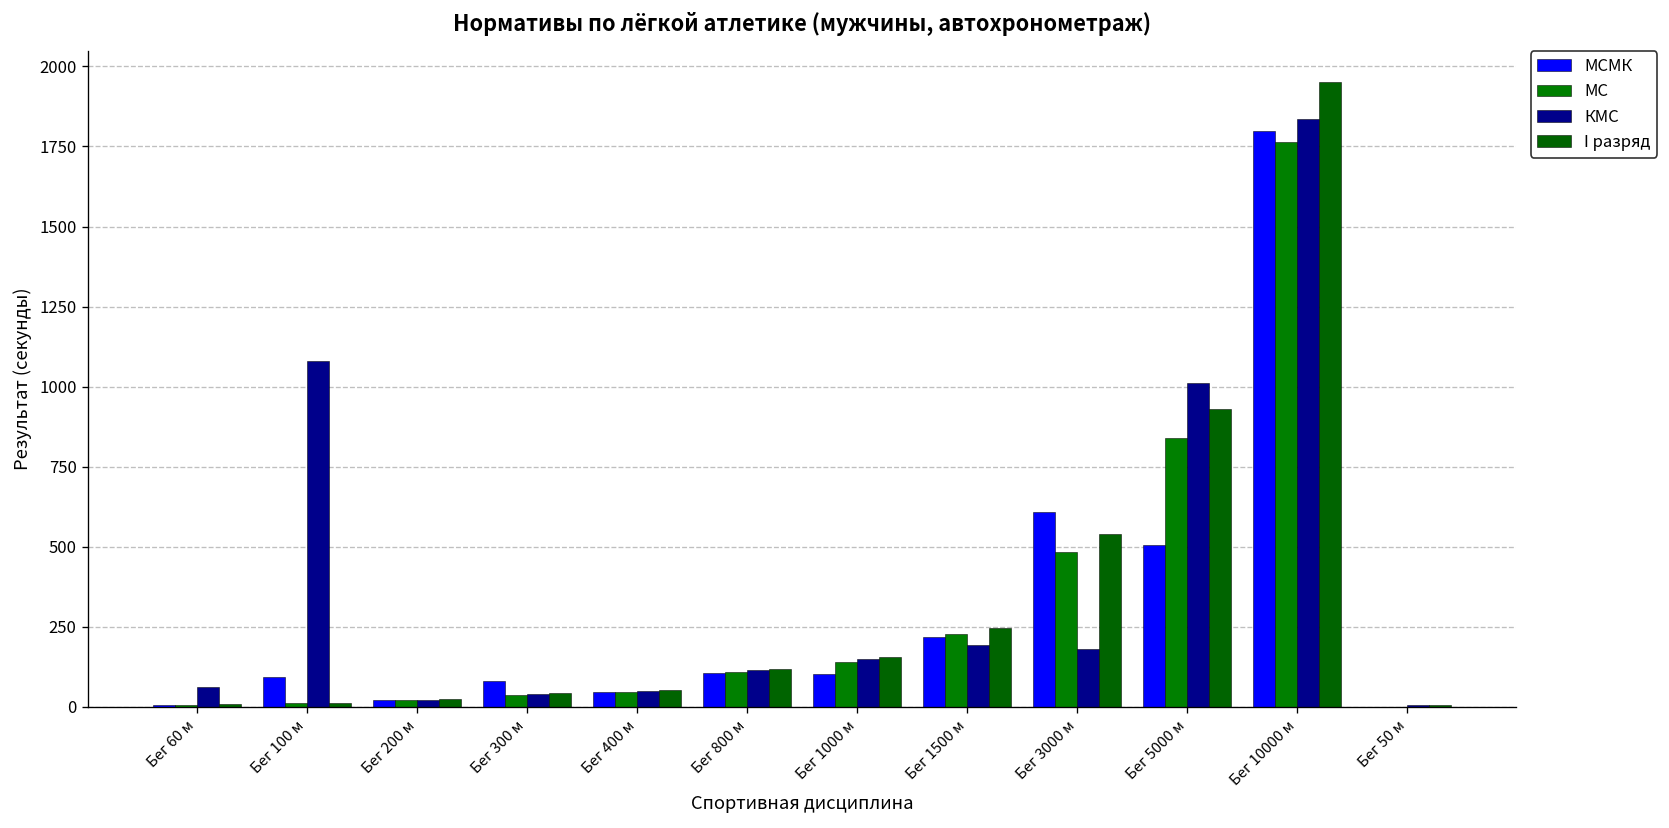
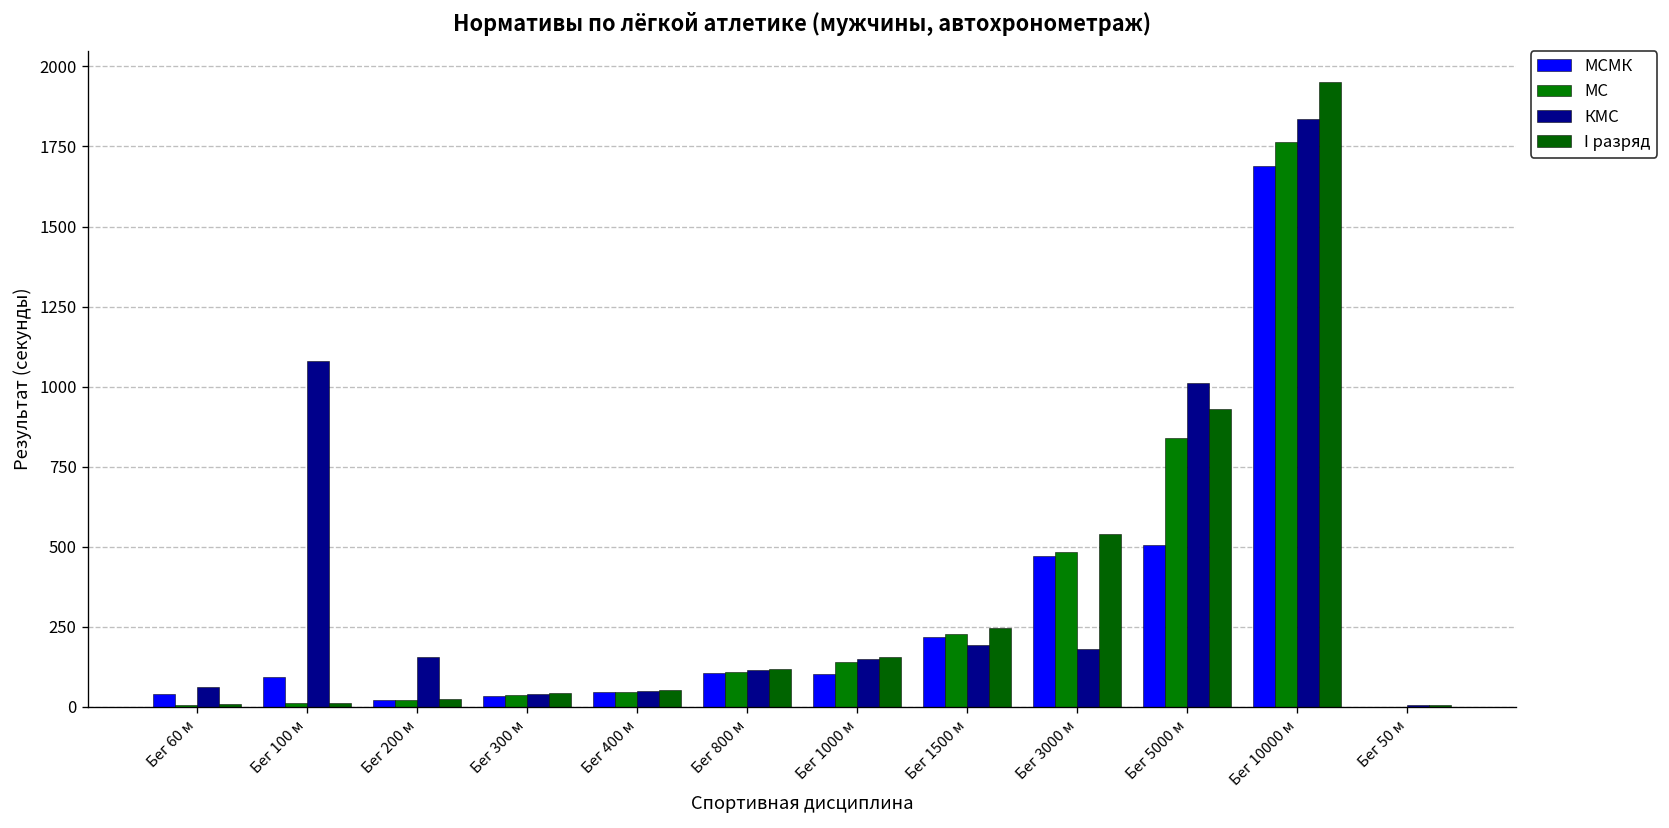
  {
    "МСМК": {
-     "Бег 60 м": 10,
+     "Бег 60 м": 40,
      "Бег 100 м": 90,
      "Бег 200 м": 20,
-     "Бег 300 м": 80,
+     "Бег 300 м": 30,
      "Бег 400 м": 50,
      "Бег 800 м": 110,
      "Бег 1000 м": 100,
      "Бег 1500 м": 220,
-     "Бег 3000 м": 610,
+     "Бег 3000 м": 470,
      "Бег 5000 м": 500,
-     "Бег 10000 м": 1800,
+     "Бег 10000 м": 1690,
      "Бег 50 м": 0
    },
    "КМС": {
      "Бег 60 м": 60,
      "Бег 100 м": 1080,
-     "Бег 200 м": 20,
+     "Бег 200 м": 150,
      "Бег 300 м": 40,
      "Бег 400 м": 50,
      "Бег 800 м": 110,
      "Бег 1000 м": 150,
      "Бег 1500 м": 190,
      "Бег 3000 м": 180,
      "Бег 5000 м": 1010,
      "Бег 10000 м": 1840
    }
  }
